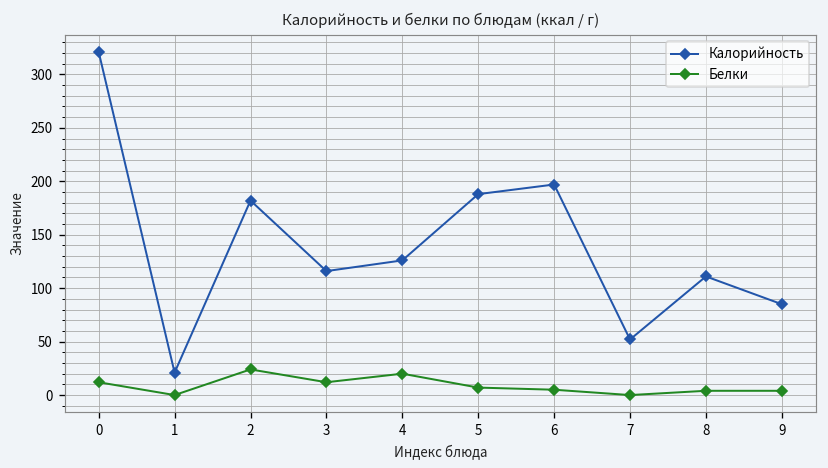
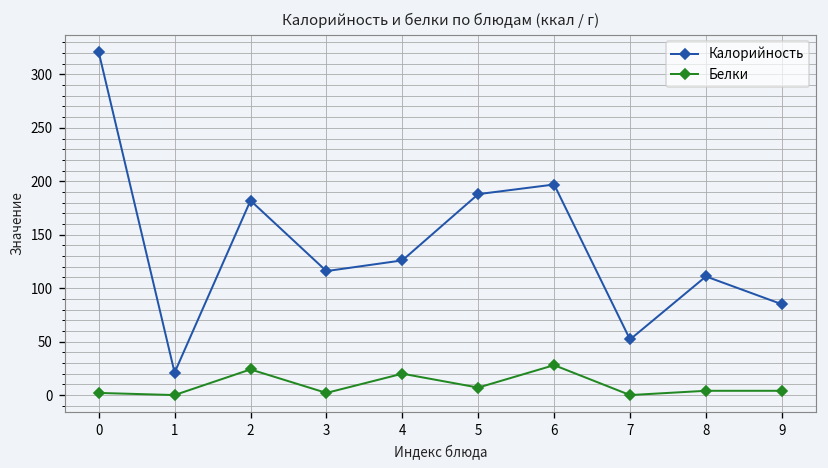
  {
    "Калорийность": {
      "0": 320,
      "1": 20,
      "2": 180,
      "3": 120,
      "4": 130,
      "5": 190,
      "6": 200,
      "7": 50,
      "8": 110,
      "9": 90
    },
    "Белки": {
-     "0": 10,
+     "0": 0,
      "1": 0,
      "2": 20,
-     "3": 10,
+     "3": 0,
      "4": 20,
      "5": 10,
-     "6": 10,
+     "6": 30,
      "7": 0,
      "8": 0,
      "9": 0
    }
  }
